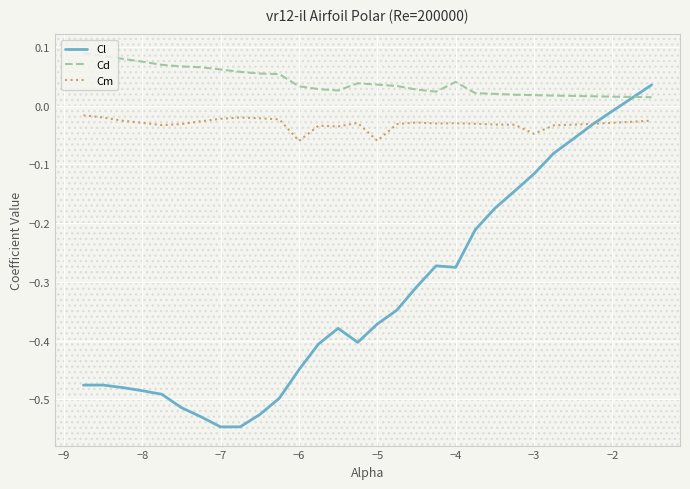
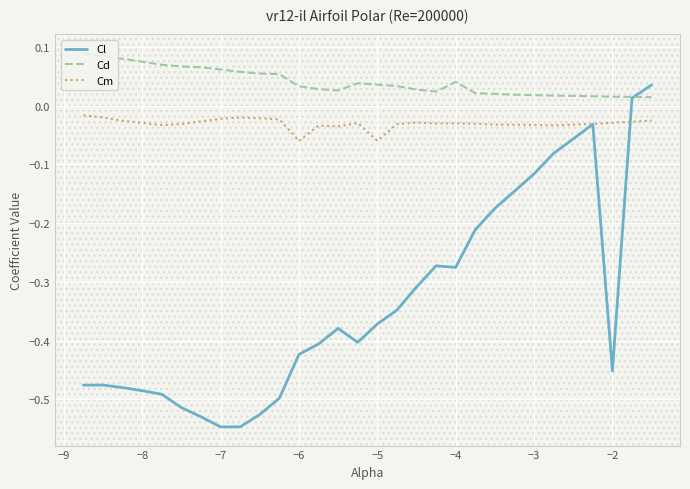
  {
    "Cl": {
      "−8": -0.49,
      "−7": -0.55,
-     "−6": -0.45,
+     "−6": -0.42,
      "−5": -0.37,
      "−4": -0.28,
      "−3": -0.12,
-     "−2": -0.01
+     "−2": -0.45
    },
    "Cd": {
      "−8": 0.07,
      "−7": 0.06,
      "−6": 0.03,
      "−5": 0.04,
      "−4": 0.04,
      "−3": 0.02,
      "−2": 0.01
    },
    "Cm": {
      "−8": -0.03,
      "−7": -0.02,
      "−6": -0.06,
      "−5": -0.06,
      "−4": -0.03,
-     "−3": -0.05,
+     "−3": -0.03,
      "−2": -0.03
    }
  }
